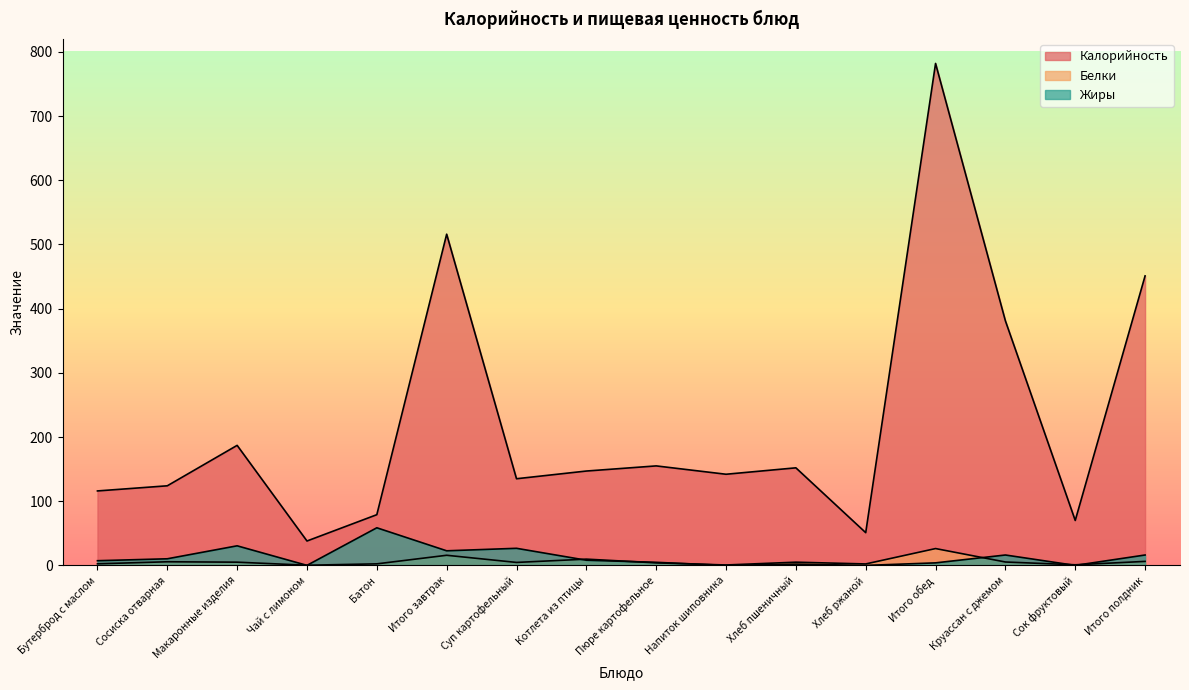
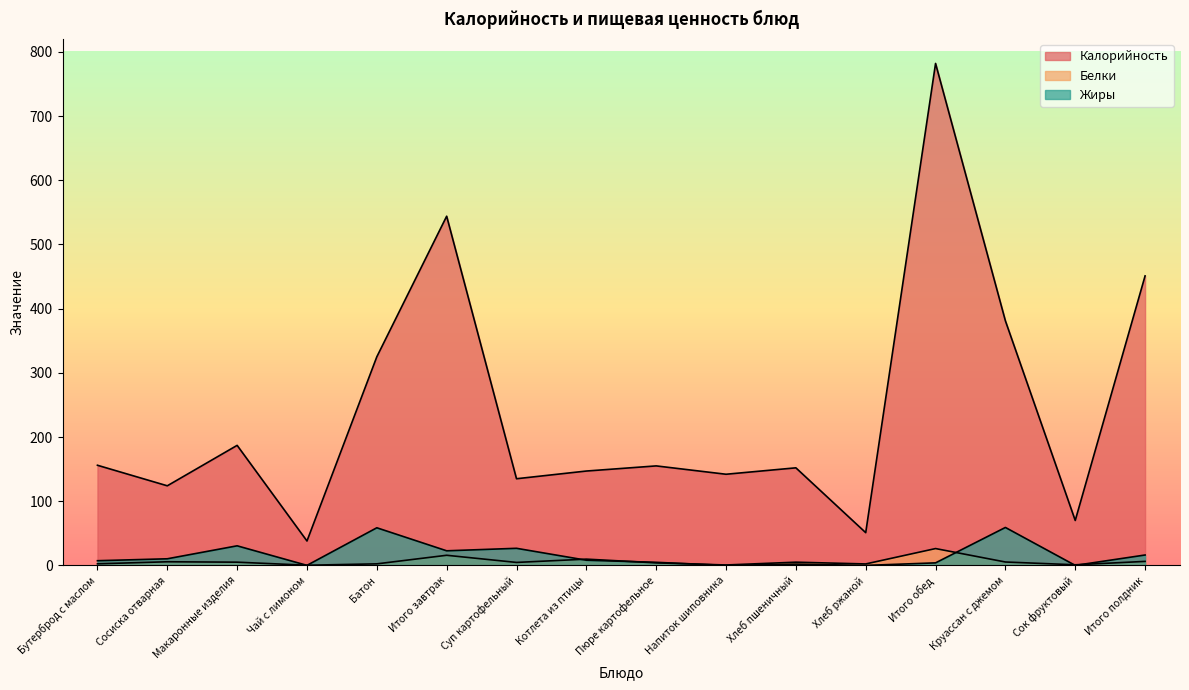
  {
    "Калорийность": {
-     "Бутерброд с маслом": 120,
+     "Бутерброд с маслом": 160,
      "Сосиска отварная": 120,
      "Макаронные изделия": 190,
      "Чай с лимоном": 40,
-     "Батон": 80,
-     "Итого завтрак": 520,
+     "Батон": 330,
+     "Итого завтрак": 540,
      "Суп картофельный": 140,
      "Котлета из птицы": 150,
      "Пюре картофельное": 160,
      "Напиток шиповника": 140,
      "Хлеб пшеничный": 150,
      "Хлеб ржаной": 50,
      "Итого обед": 780,
      "Круассан с джемом": 380,
      "Сок фруктовый": 70,
      "Итого полдник": 450
    },
    "Белки": {
      "Бутерброд с маслом": 0,
      "Сосиска отварная": 10,
      "Макаронные изделия": 10,
      "Батон": 0,
      "Итого завтрак": 20,
      "Суп картофельный": 0,
      "Итого обед": 30,
      "Круассан с джемом": 10,
      "Итого полдник": 10
    },
    "Жиры": {
      "Бутерброд с маслом": 10,
      "Сосиска отварная": 10,
      "Макаронные изделия": 30,
      "Батон": 60,
      "Итого завтрак": 20,
      "Суп картофельный": 30,
      "Итого обед": 0,
-     "Круассан с джемом": 20,
+     "Круассан с джемом": 60,
      "Итого полдник": 20
    }
  }
